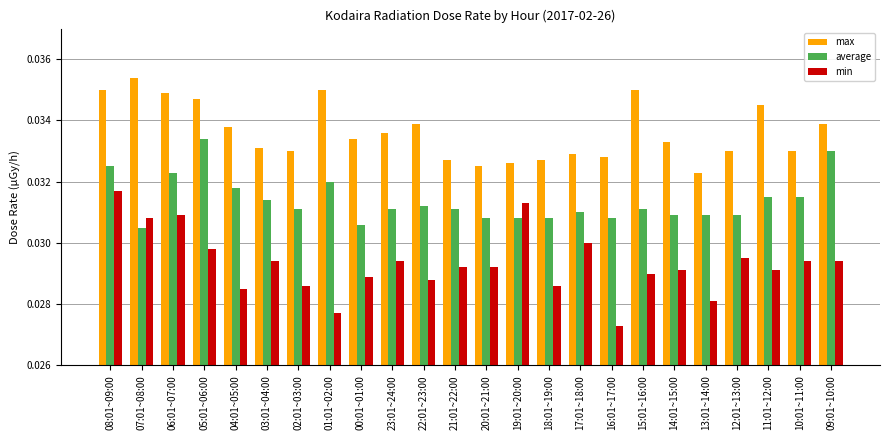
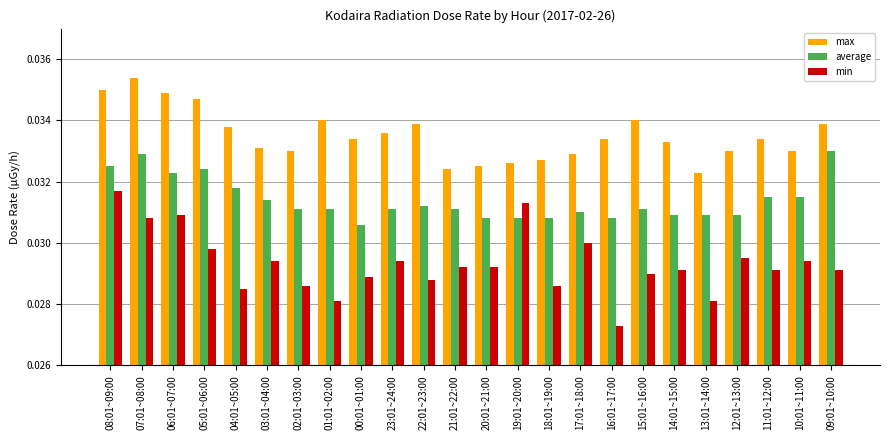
  {
    "max": {
      "08:01~09:00": 0.0350,
      "07:01~08:00": 0.0354,
      "06:01~07:00": 0.0349,
      "05:01~06:00": 0.0347,
      "04:01~05:00": 0.0338,
      "03:01~04:00": 0.0331,
      "02:01~03:00": 0.0330,
-     "01:01~02:00": 0.035,
+     "01:01~02:00": 0.034,
      "00:01~01:00": 0.0334,
      "23:01~24:00": 0.0336,
      "22:01~23:00": 0.0339,
-     "21:01~22:00": 0.0327,
+     "21:01~22:00": 0.0324,
      "20:01~21:00": 0.0325,
      "19:01~20:00": 0.0326,
      "18:01~19:00": 0.0327,
      "17:01~18:00": 0.0329,
-     "16:01~17:00": 0.0328,
-     "15:01~16:00": 0.035,
+     "16:01~17:00": 0.0334,
+     "15:01~16:00": 0.034,
      "14:01~15:00": 0.0333,
      "13:01~14:00": 0.0323,
      "12:01~13:00": 0.0330,
-     "11:01~12:00": 0.0345,
+     "11:01~12:00": 0.0334,
      "10:01~11:00": 0.0330,
      "09:01~10:00": 0.0339
    },
    "average": {
      "08:01~09:00": 0.0325,
-     "07:01~08:00": 0.0305,
+     "07:01~08:00": 0.0329,
      "06:01~07:00": 0.0323,
-     "05:01~06:00": 0.0334,
+     "05:01~06:00": 0.0324,
      "04:01~05:00": 0.0318,
      "03:01~04:00": 0.0314,
      "02:01~03:00": 0.0311,
-     "01:01~02:00": 0.0320,
+     "01:01~02:00": 0.0311,
      "00:01~01:00": 0.0306,
      "23:01~24:00": 0.0311,
      "22:01~23:00": 0.0312,
      "21:01~22:00": 0.0311,
      "20:01~21:00": 0.0308,
      "19:01~20:00": 0.0308,
      "18:01~19:00": 0.0308,
      "17:01~18:00": 0.0310,
      "16:01~17:00": 0.0308,
      "15:01~16:00": 0.0311,
      "14:01~15:00": 0.0309,
      "13:01~14:00": 0.0309,
      "12:01~13:00": 0.0309,
      "11:01~12:00": 0.0315,
      "10:01~11:00": 0.0315,
      "09:01~10:00": 0.0330
    },
    "min": {
      "08:01~09:00": 0.0317,
      "07:01~08:00": 0.0308,
      "06:01~07:00": 0.0309,
      "05:01~06:00": 0.0298,
      "04:01~05:00": 0.0285,
      "03:01~04:00": 0.0294,
      "02:01~03:00": 0.0286,
-     "01:01~02:00": 0.0277,
+     "01:01~02:00": 0.0281,
      "00:01~01:00": 0.0289,
      "23:01~24:00": 0.0294,
      "22:01~23:00": 0.0288,
      "21:01~22:00": 0.0292,
      "20:01~21:00": 0.0292,
      "19:01~20:00": 0.0313,
      "18:01~19:00": 0.0286,
      "17:01~18:00": 0.0300,
      "16:01~17:00": 0.0273,
      "15:01~16:00": 0.0290,
      "14:01~15:00": 0.0291,
      "13:01~14:00": 0.0281,
      "12:01~13:00": 0.0295,
      "11:01~12:00": 0.0291,
      "10:01~11:00": 0.0294,
-     "09:01~10:00": 0.0294
+     "09:01~10:00": 0.0291
    }
  }
